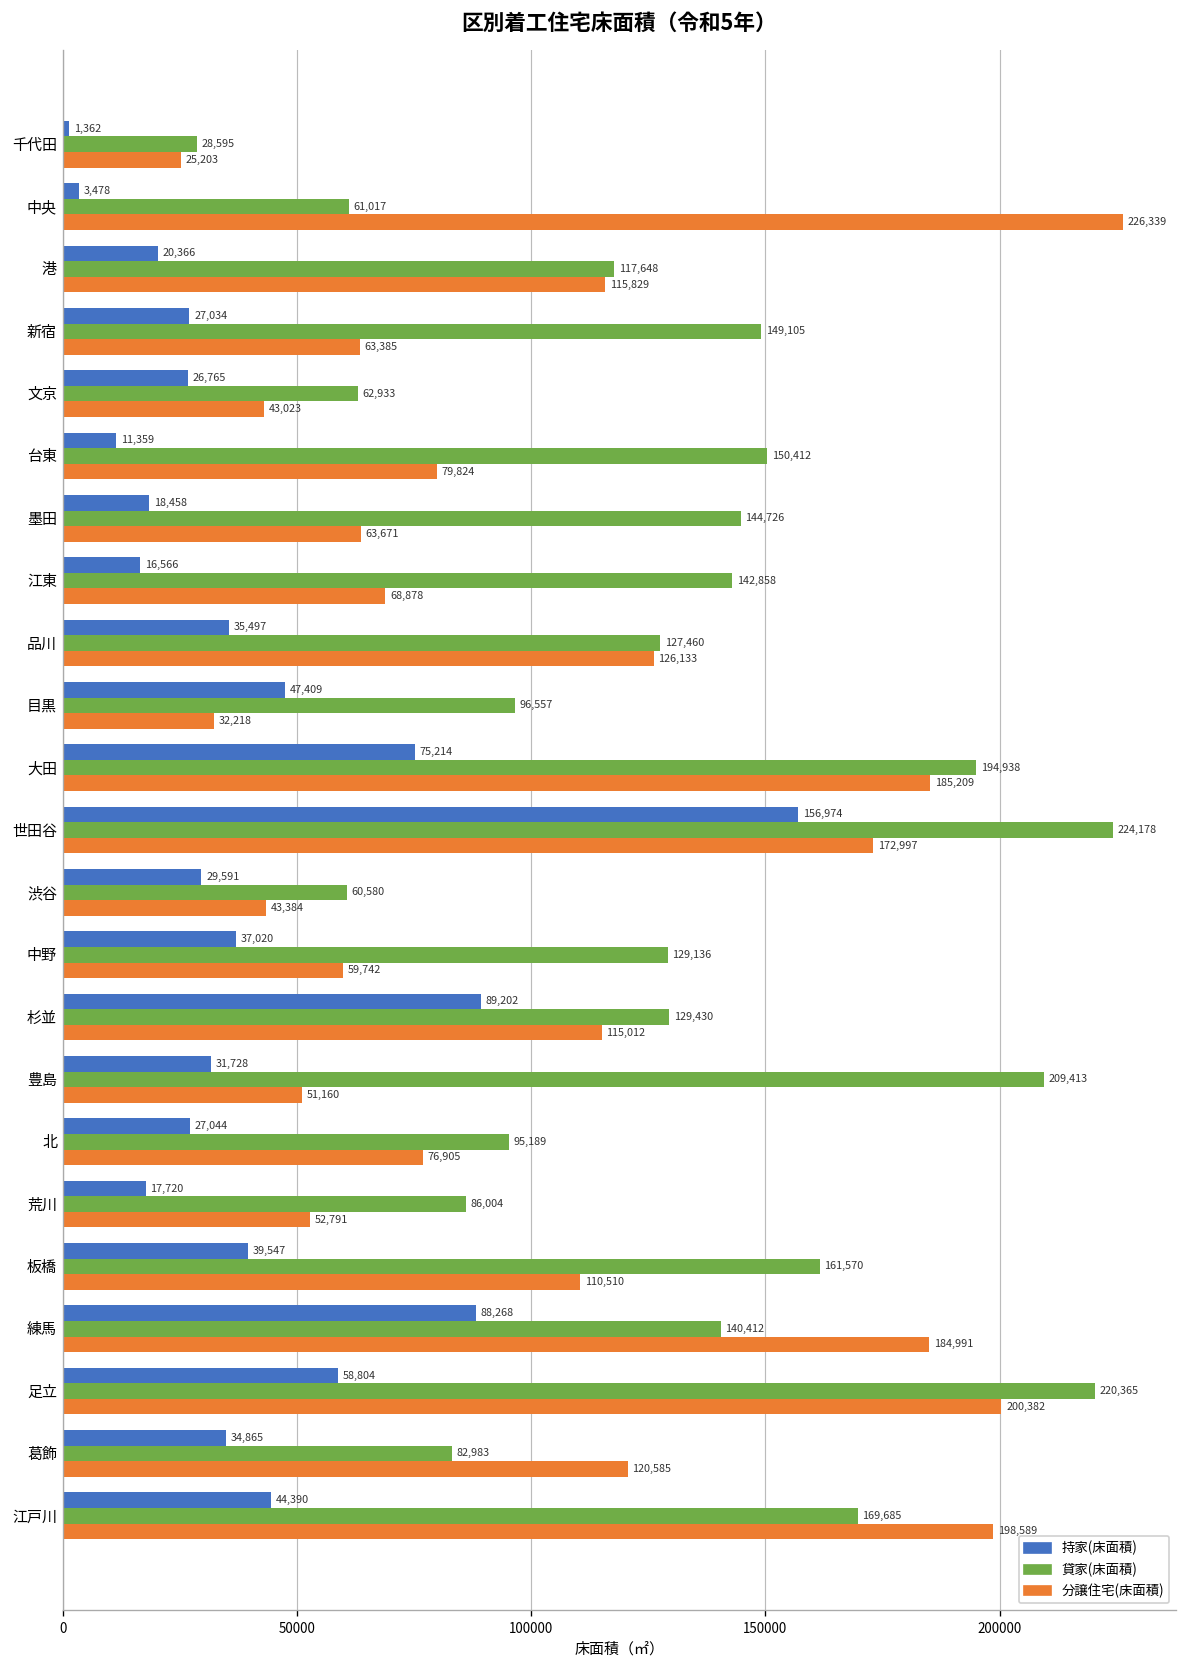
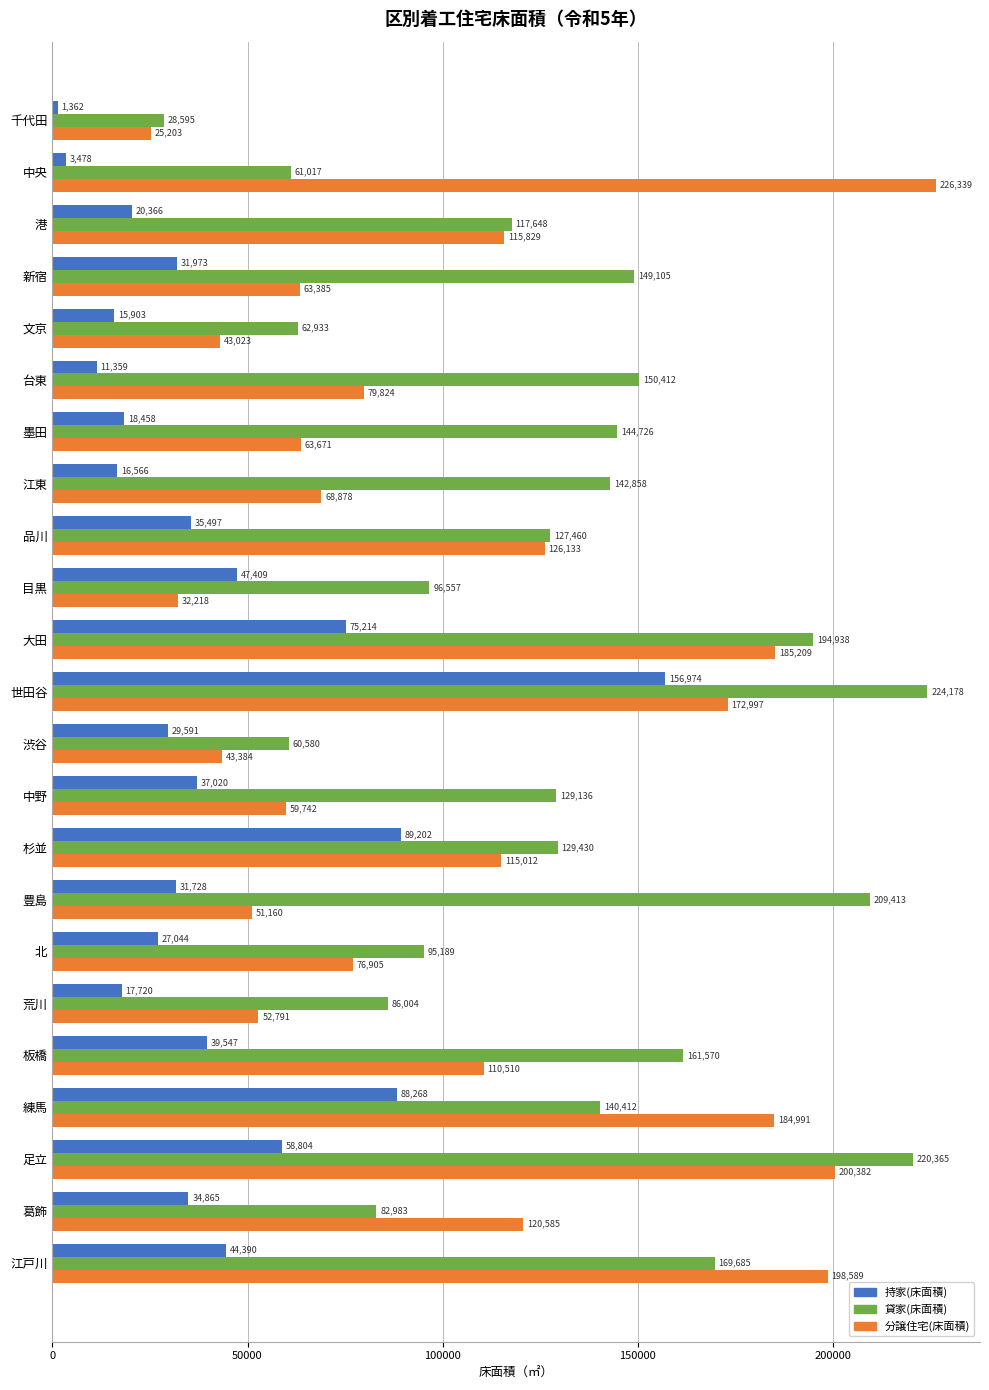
  {
    "持家(床面積)": {
      "千代田": "1,362",
      "中央": "3,478",
      "港": "20,366",
-     "新宿": "27,034",
-     "文京": "26,765",
+     "新宿": "31,973",
+     "文京": "15,903",
      "台東": "11,359",
      "墨田": "18,458",
      "江東": "16,566",
      "品川": "35,497",
      "目黒": "47,409",
      "大田": "75,214",
      "世田谷": "156,974",
      "渋谷": "29,591",
      "中野": "37,020",
      "杉並": "89,202",
      "豊島": "31,728",
      "北": "27,044",
      "荒川": "17,720",
      "板橋": "39,547",
      "練馬": "88,268",
      "足立": "58,804",
      "葛飾": "34,865",
      "江戸川": "44,390"
    },
    "貸家(床面積)": {
      "千代田": "28,595",
      "中央": "61,017",
      "港": "117,648",
      "新宿": "149,105",
      "文京": "62,933",
      "台東": "150,412",
      "墨田": "144,726",
      "江東": "142,858",
      "品川": "127,460",
      "目黒": "96,557",
      "大田": "194,938",
      "世田谷": "224,178",
      "渋谷": "60,580",
      "中野": "129,136",
      "杉並": "129,430",
      "豊島": "209,413",
      "北": "95,189",
      "荒川": "86,004",
      "板橋": "161,570",
      "練馬": "140,412",
      "足立": "220,365",
      "葛飾": "82,983",
      "江戸川": "169,685"
    },
    "分譲住宅(床面積)": {
      "千代田": "25,203",
      "中央": "226,339",
      "港": "115,829",
      "新宿": "63,385",
      "文京": "43,023",
      "台東": "79,824",
      "墨田": "63,671",
      "江東": "68,878",
      "品川": "126,133",
      "目黒": "32,218",
      "大田": "185,209",
      "世田谷": "172,997",
      "渋谷": "43,384",
      "中野": "59,742",
      "杉並": "115,012",
      "豊島": "51,160",
      "北": "76,905",
      "荒川": "52,791",
      "板橋": "110,510",
      "練馬": "184,991",
      "足立": "200,382",
      "葛飾": "120,585",
      "江戸川": "198,589"
    }
  }
